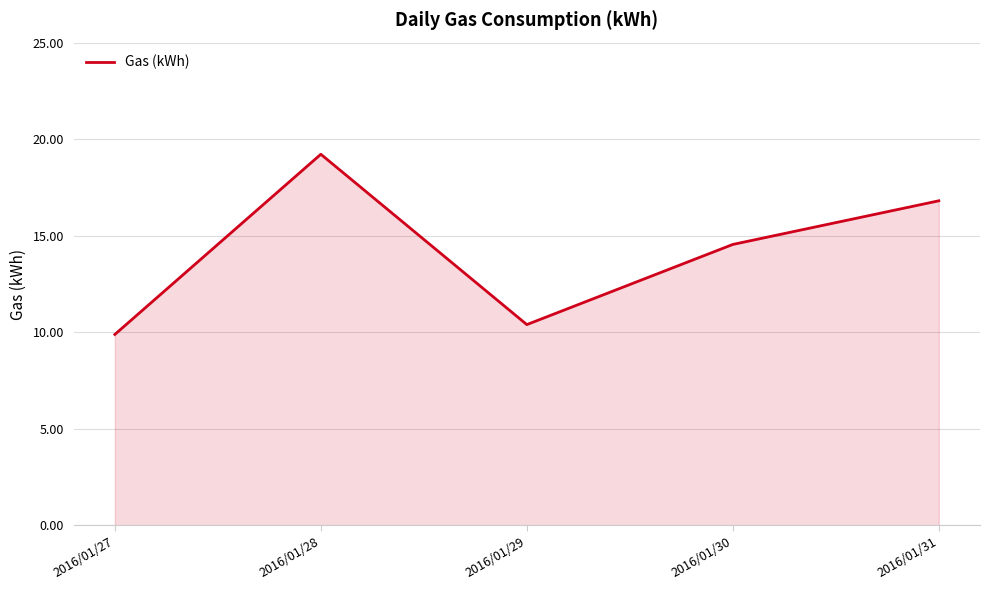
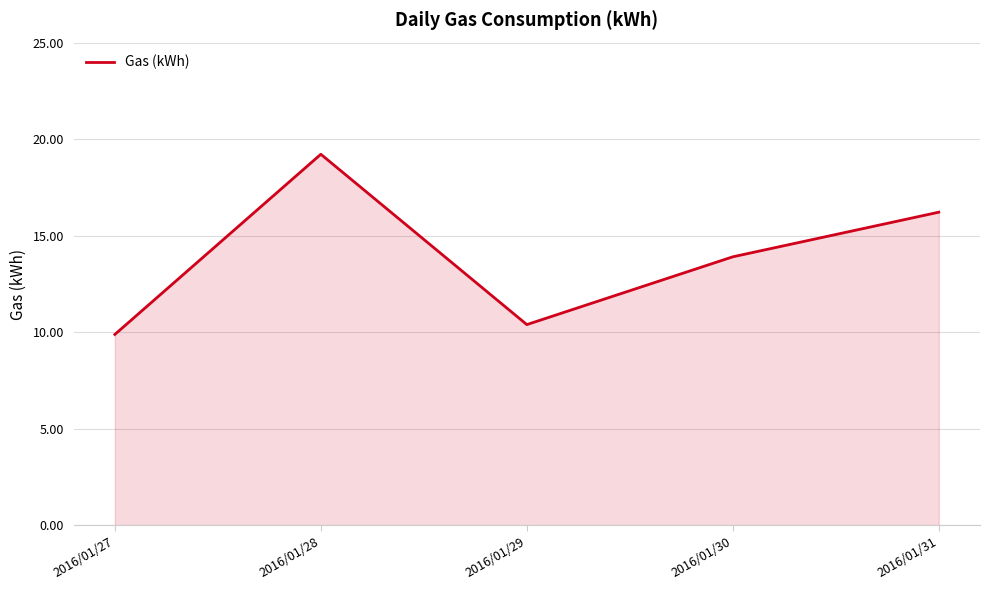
  {
    "2016/01/27": 9.9,
    "2016/01/28": 19.2,
    "2016/01/29": 10.4,
-   "2016/01/30": 14.6,
-   "2016/01/31": 16.8
+   "2016/01/30": 13.9,
+   "2016/01/31": 16.2
  }
